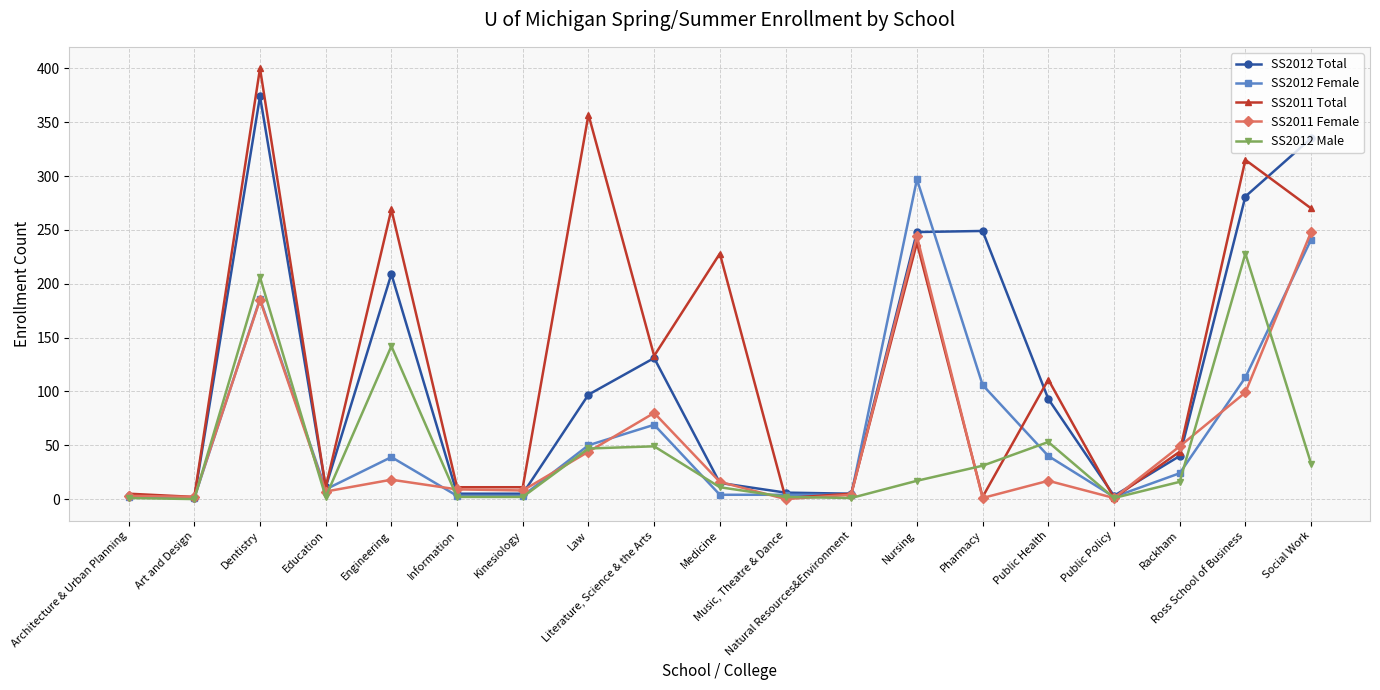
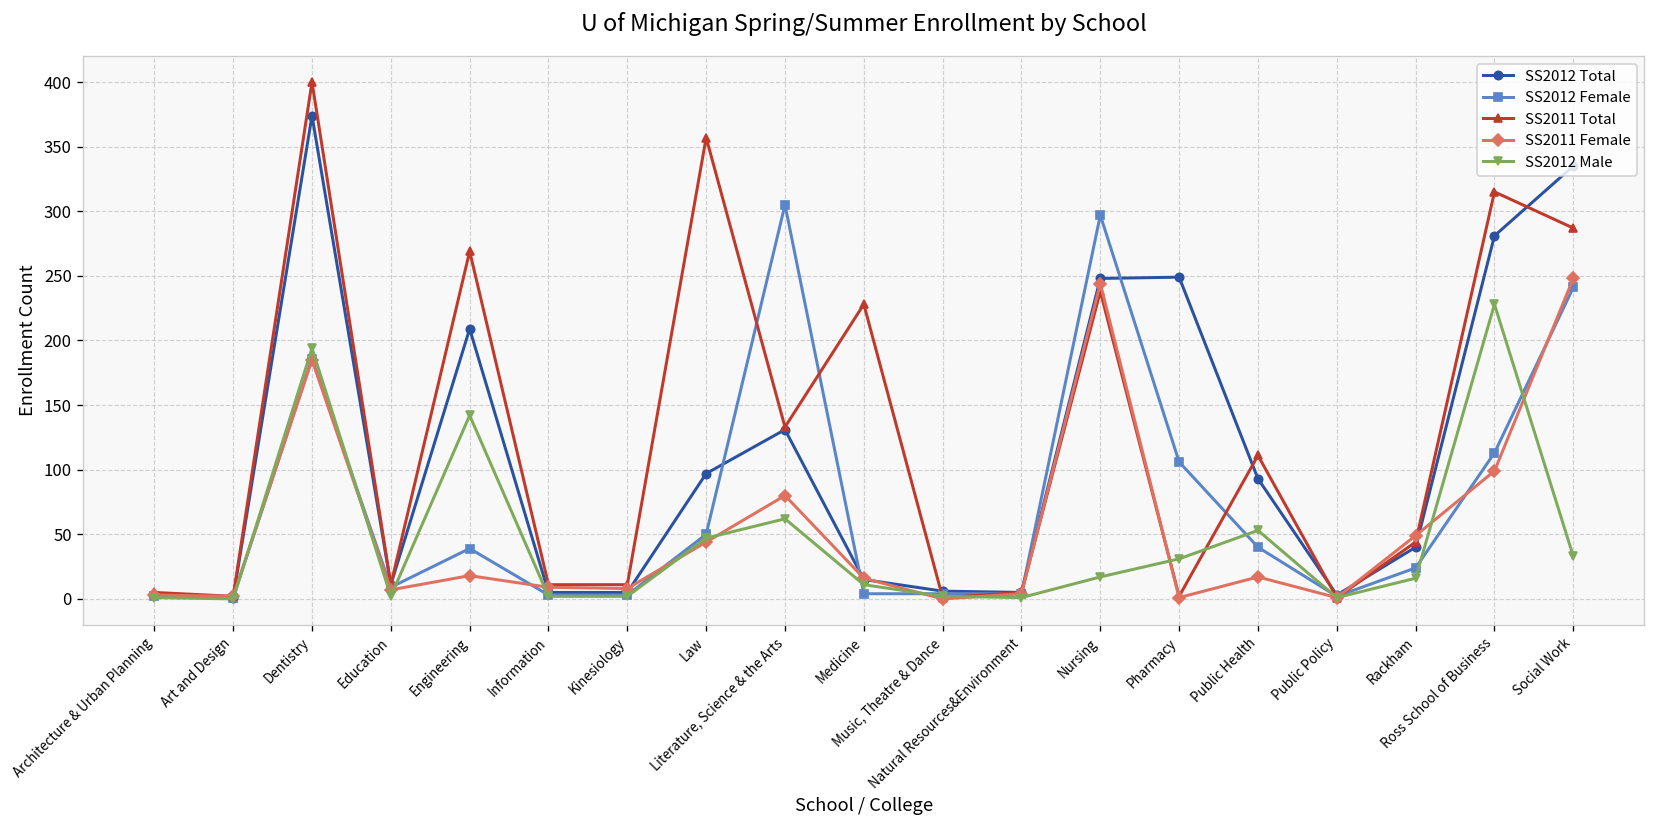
  {
    "SS2012 Total": {
      "Dentistry": 374,
      "Engineering": 209,
      "Law": 97,
      "Nursing": 248,
      "Pharmacy": 249,
      "Public Health": 93,
      "Rackham": 40,
      "Ross School of Business": 281
    },
    "SS2012 Female": {
      "Engineering": 39,
      "Law": 50,
-     "Literature, Science & the Arts": 69,
+     "Literature, Science & the Arts": 305,
      "Medicine": 4,
      "Nursing": 297,
      "Pharmacy": 106,
      "Public Health": 40,
      "Rackham": 24,
      "Ross School of Business": 113,
      "Social Work": 241
    },
    "SS2011 Total": {
      "Dentistry": 400,
      "Engineering": 269,
      "Kinesiology": 11,
      "Law": 357,
      "Medicine": 228,
      "Nursing": 238,
      "Public Health": 111,
      "Rackham": 44,
      "Ross School of Business": 315,
-     "Social Work": 270
+     "Social Work": 287
    },
    "SS2011 Female": {
      "Engineering": 18,
      "Kinesiology": 8,
      "Law": 44,
      "Literature, Science & the Arts": 80,
      "Nursing": 244,
      "Public Health": 17,
      "Rackham": 49,
      "Ross School of Business": 99,
      "Social Work": 248
    },
    "SS2012 Male": {
-     "Dentistry": 206,
+     "Dentistry": 194,
      "Education": 2,
      "Engineering": 142,
      "Law": 47,
-     "Literature, Science & the Arts": 49,
+     "Literature, Science & the Arts": 62,
      "Medicine": 11,
      "Natural Resources&Environment": 1,
      "Nursing": 17,
      "Pharmacy": 31,
      "Public Health": 53,
      "Rackham": 16,
      "Ross School of Business": 228,
      "Social Work": 33
    }
  }
